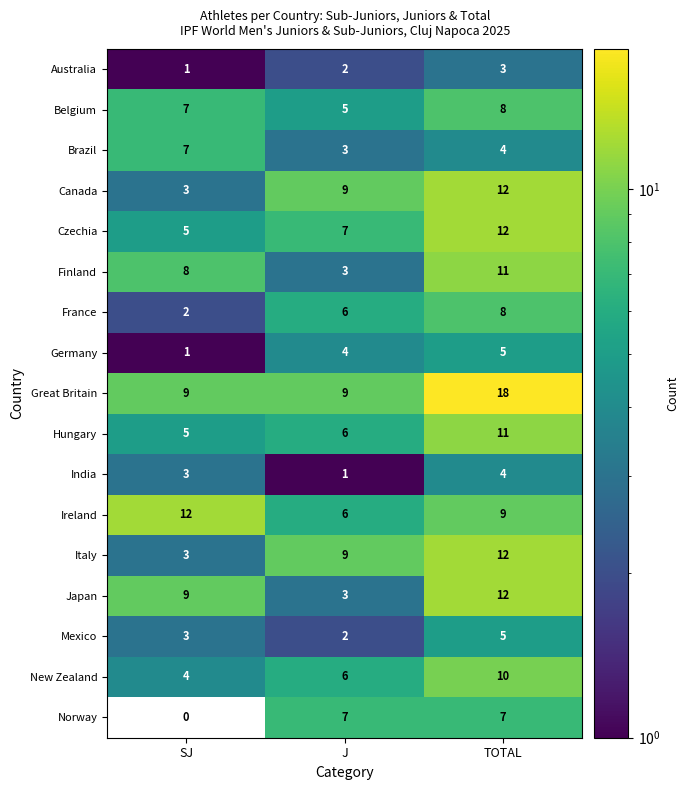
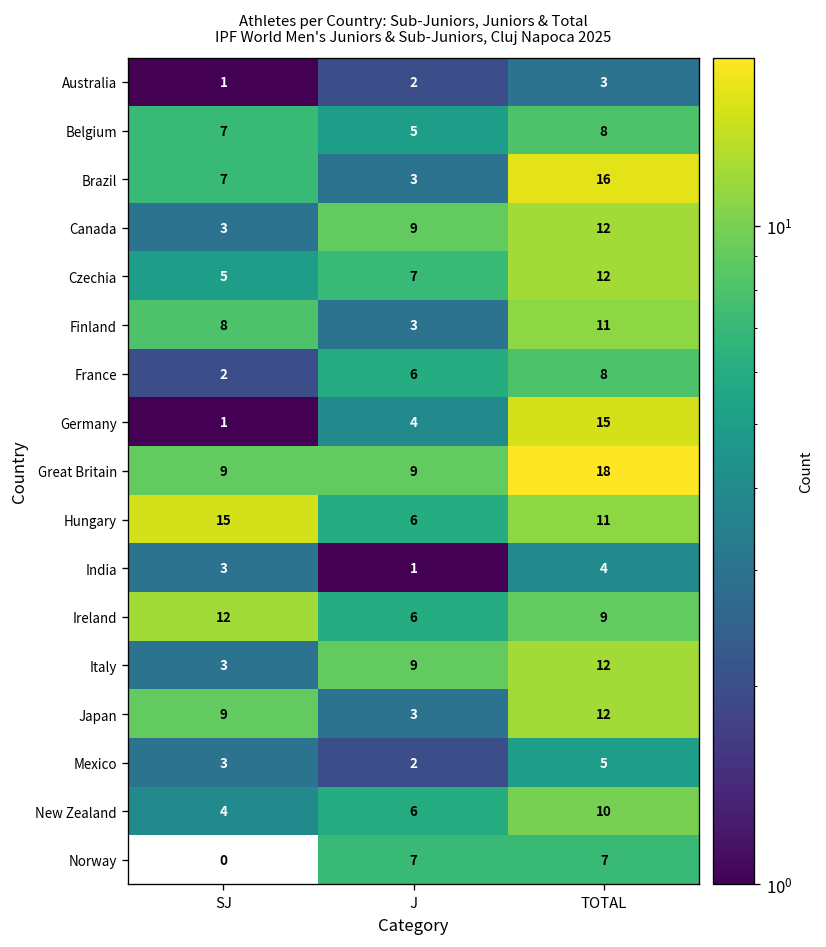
  {
    "Australia": {
      "SJ": 1,
      "J": 2,
      "TOTAL": 3
    },
    "Belgium": {
      "SJ": 7,
      "J": 5,
      "TOTAL": 8
    },
    "Brazil": {
      "SJ": 7,
      "J": 3,
-     "TOTAL": 4
+     "TOTAL": 16
    },
    "Canada": {
      "SJ": 3,
      "J": 9,
      "TOTAL": 12
    },
    "Czechia": {
      "SJ": 5,
      "J": 7,
      "TOTAL": 12
    },
    "Finland": {
      "SJ": 8,
      "J": 3,
      "TOTAL": 11
    },
    "France": {
      "SJ": 2,
      "J": 6,
      "TOTAL": 8
    },
    "Germany": {
      "SJ": 1,
      "J": 4,
-     "TOTAL": 5
+     "TOTAL": 15
    },
    "Great Britain": {
      "SJ": 9,
      "J": 9,
      "TOTAL": 18
    },
    "Hungary": {
-     "SJ": 5,
+     "SJ": 15,
      "J": 6,
      "TOTAL": 11
    },
    "India": {
      "SJ": 3,
      "J": 1,
      "TOTAL": 4
    },
    "Ireland": {
      "SJ": 12,
      "J": 6,
      "TOTAL": 9
    },
    "Italy": {
      "SJ": 3,
      "J": 9,
      "TOTAL": 12
    },
    "Japan": {
      "SJ": 9,
      "J": 3,
      "TOTAL": 12
    },
    "Mexico": {
      "SJ": 3,
      "J": 2,
      "TOTAL": 5
    },
    "New Zealand": {
      "SJ": 4,
      "J": 6,
      "TOTAL": 10
    },
    "Norway": {
      "SJ": 0,
      "J": 7,
      "TOTAL": 7
    }
  }
